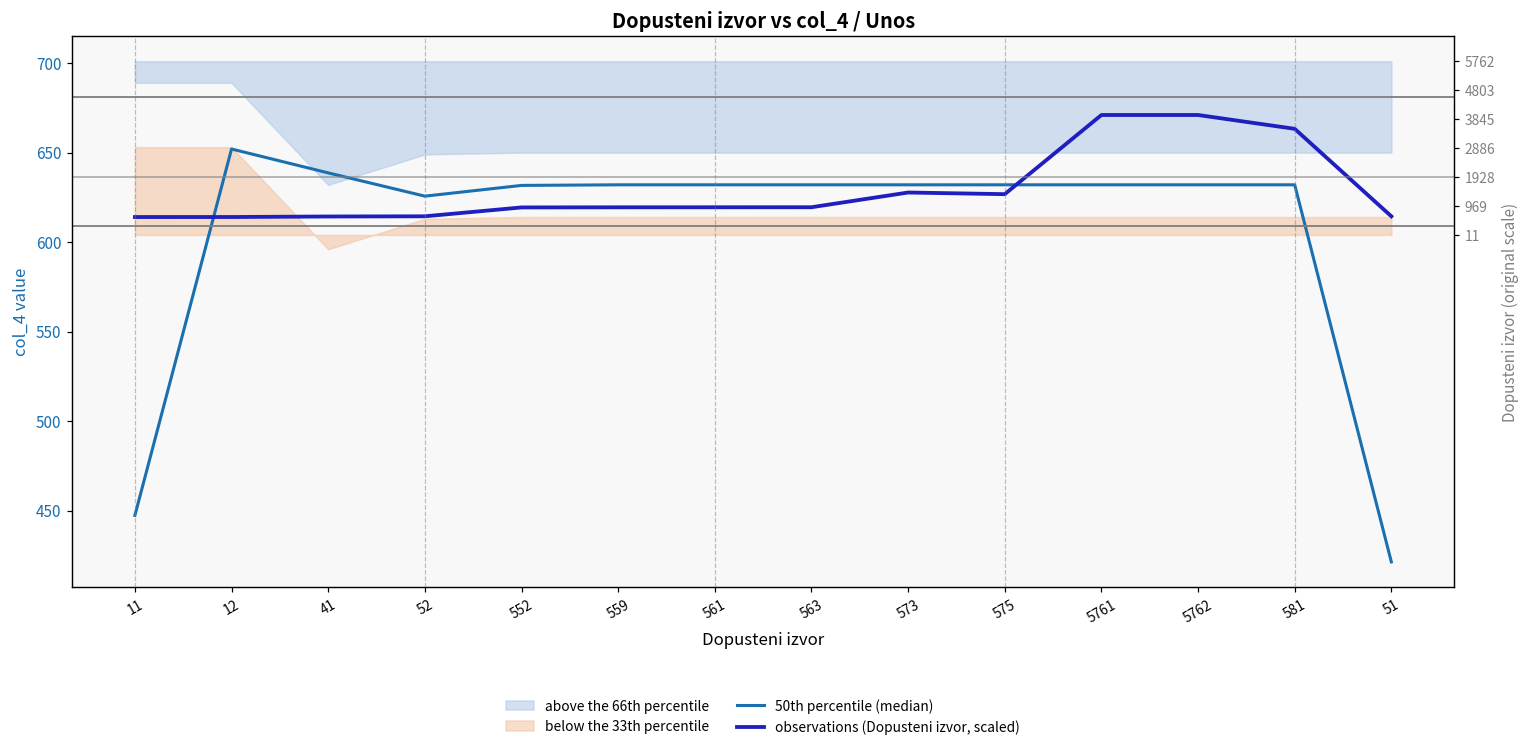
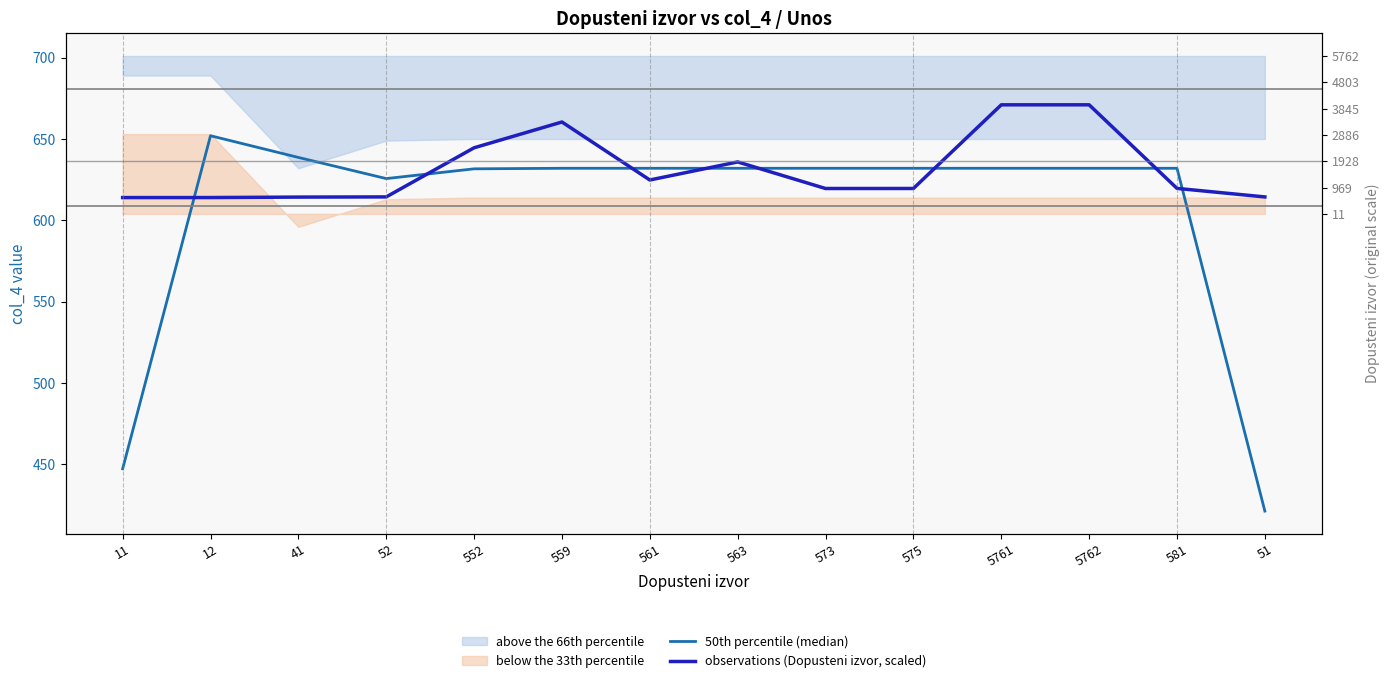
  {
    "50th percentile (median)": {
      "11": 447,
      "41": 639,
      "52": 626,
      "552": 632,
      "559": 632,
      "561": 632,
      "563": 632,
      "573": 632,
      "575": 632,
      "5761": 632,
      "5762": 632,
      "581": 632,
      "51": 421
    },
    "observations (Dopusteni izvor, scaled)": {
      "11": 614,
      "12": 614,
      "41": 614,
-     "552": 619,
-     "559": 619,
-     "561": 619,
-     "563": 619,
-     "573": 628,
-     "575": 627,
+     "552": 645,
+     "559": 660,
+     "561": 625,
+     "563": 636,
+     "573": 620,
+     "575": 620,
      "5761": 671,
      "5762": 671,
-     "581": 663
+     "581": 620
    }
  }
